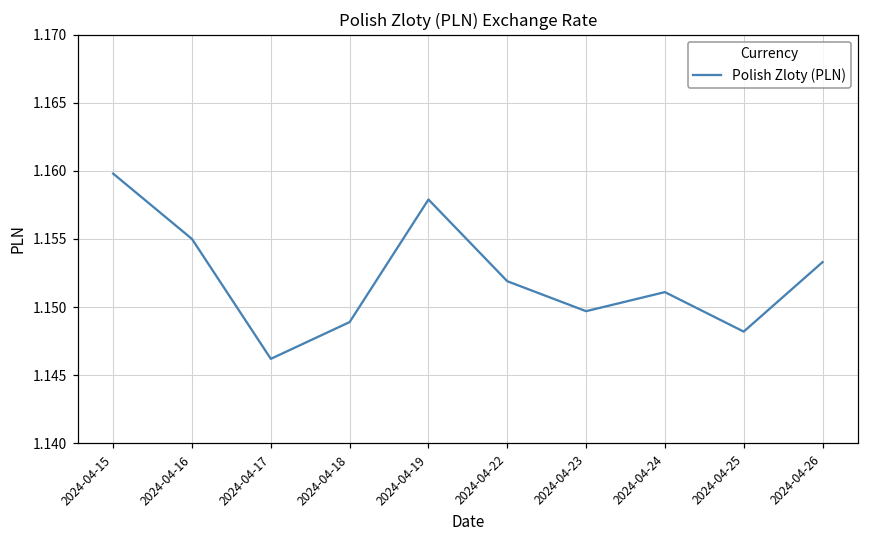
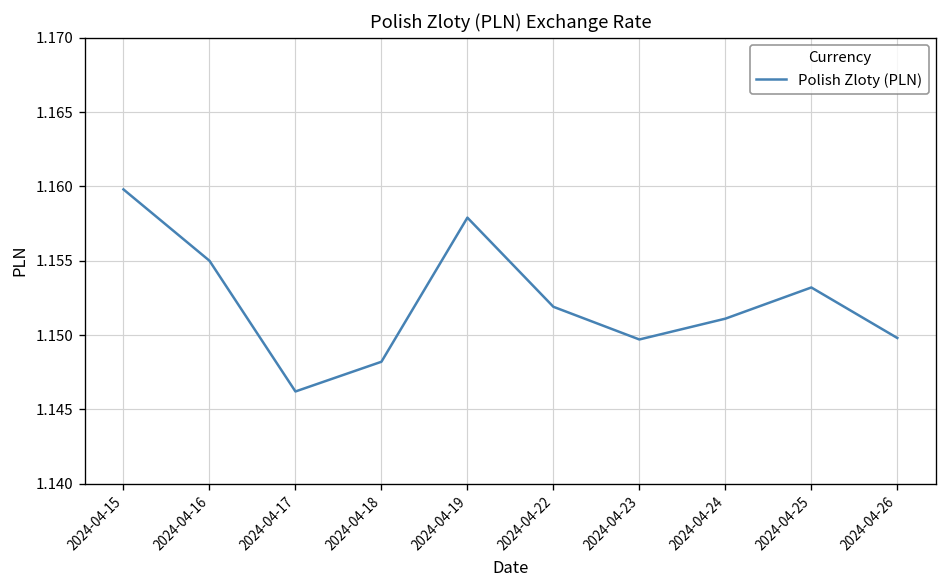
  {
    "2024-04-15": 1.1598,
    "2024-04-16": 1.1550,
    "2024-04-17": 1.1462,
-   "2024-04-18": 1.1489,
+   "2024-04-18": 1.1482,
    "2024-04-19": 1.1579,
    "2024-04-22": 1.1519,
    "2024-04-23": 1.1497,
    "2024-04-24": 1.1511,
-   "2024-04-25": 1.1482,
-   "2024-04-26": 1.1533
+   "2024-04-25": 1.1532,
+   "2024-04-26": 1.1498
  }
